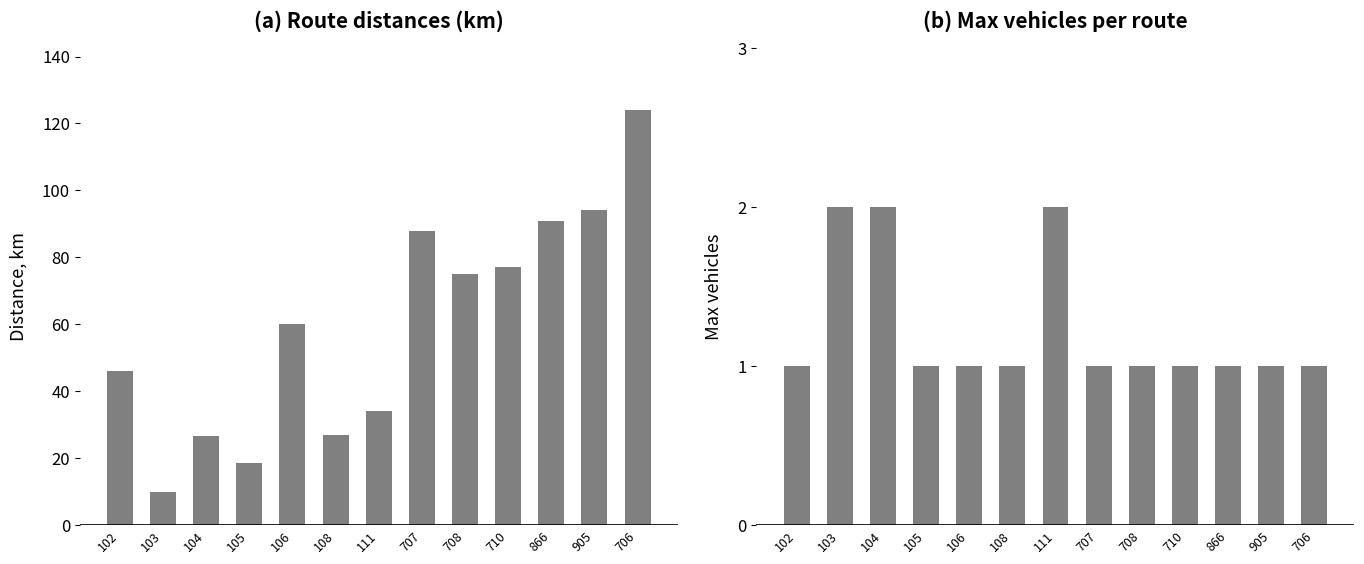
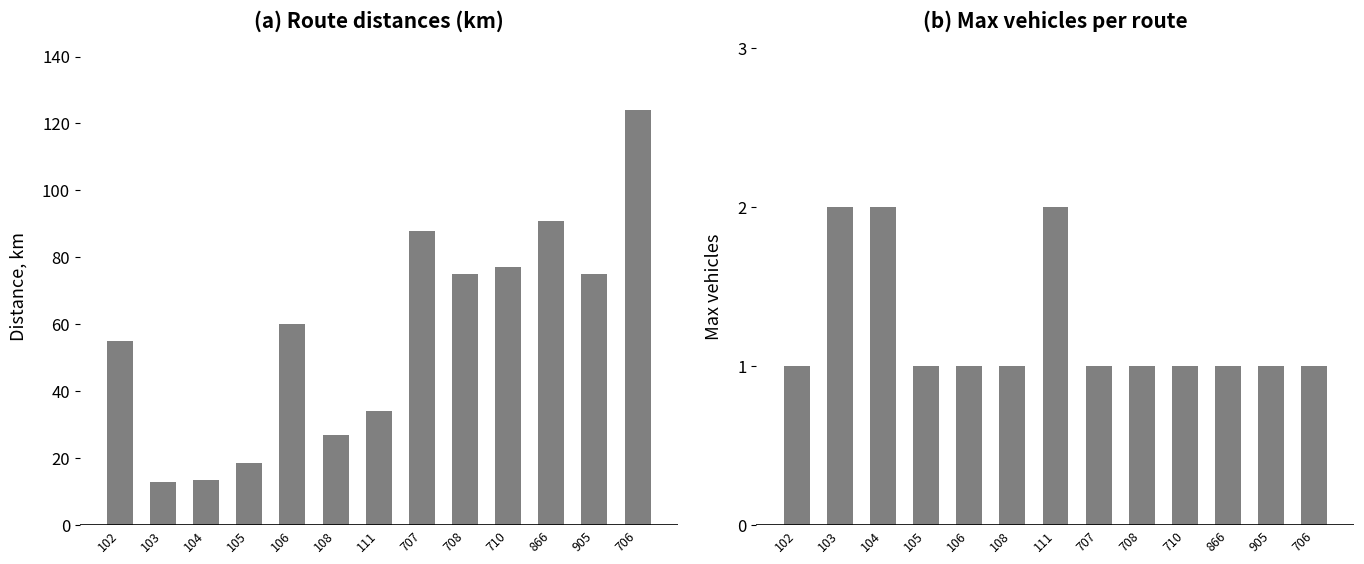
  {
    "(a) Route distances (km)": {
-     "102": 46,
-     "103": 10,
-     "104": 27,
+     "102": 55,
+     "103": 13,
+     "104": 14,
      "105": 19,
      "106": 60,
      "108": 27,
      "111": 34,
      "707": 88,
      "708": 75,
      "710": 77,
      "866": 91,
-     "905": 94,
+     "905": 75,
      "706": 124
    },
    "(b) Max vehicles per route": {
      "102": 1.00,
      "103": 2.00,
      "104": 2.00,
      "105": 1.00,
      "106": 1.00,
      "108": 1.00,
      "111": 2.00,
      "707": 1.00,
      "708": 1.00,
      "710": 1.00,
      "866": 1.00,
      "905": 1.00,
      "706": 1.00
    }
  }
